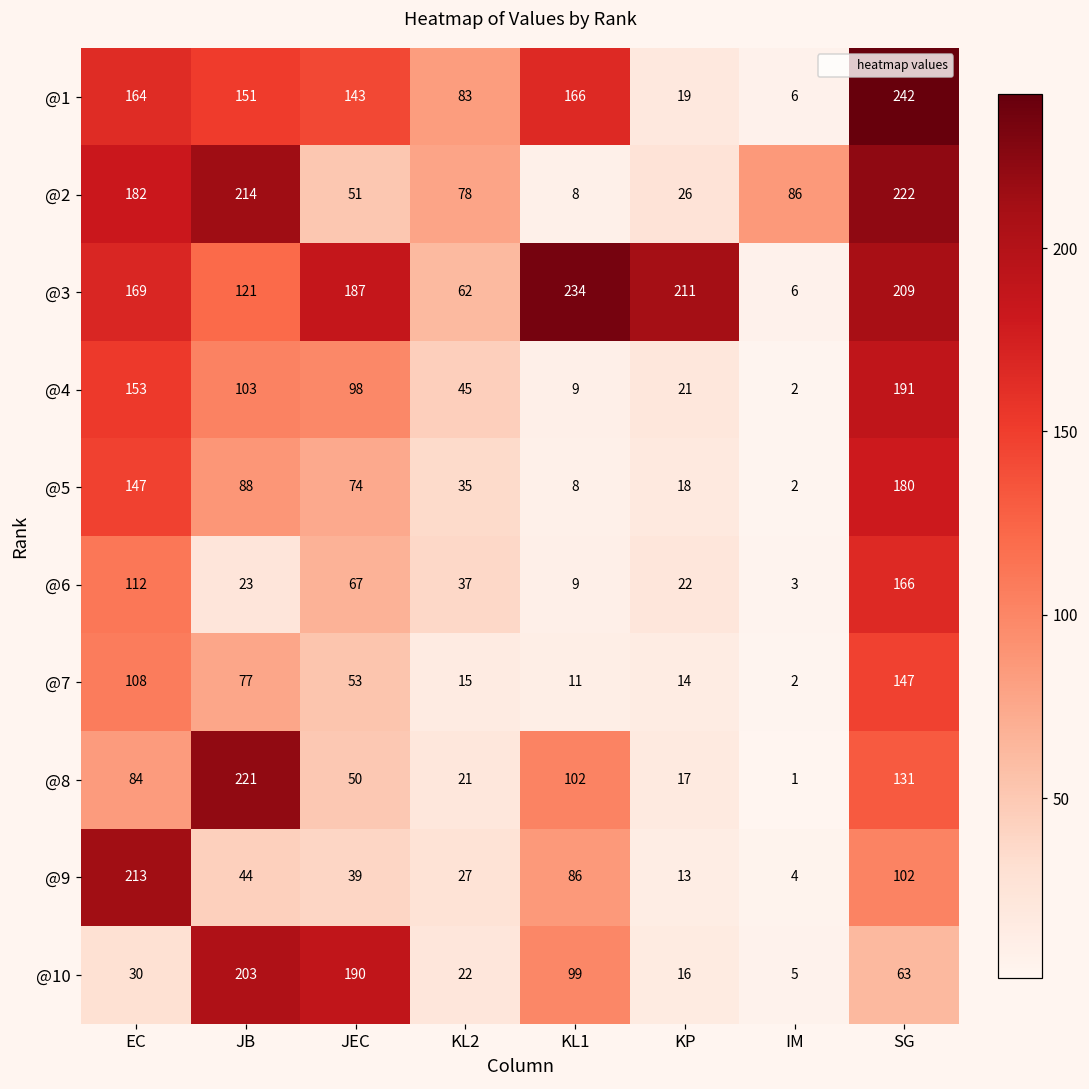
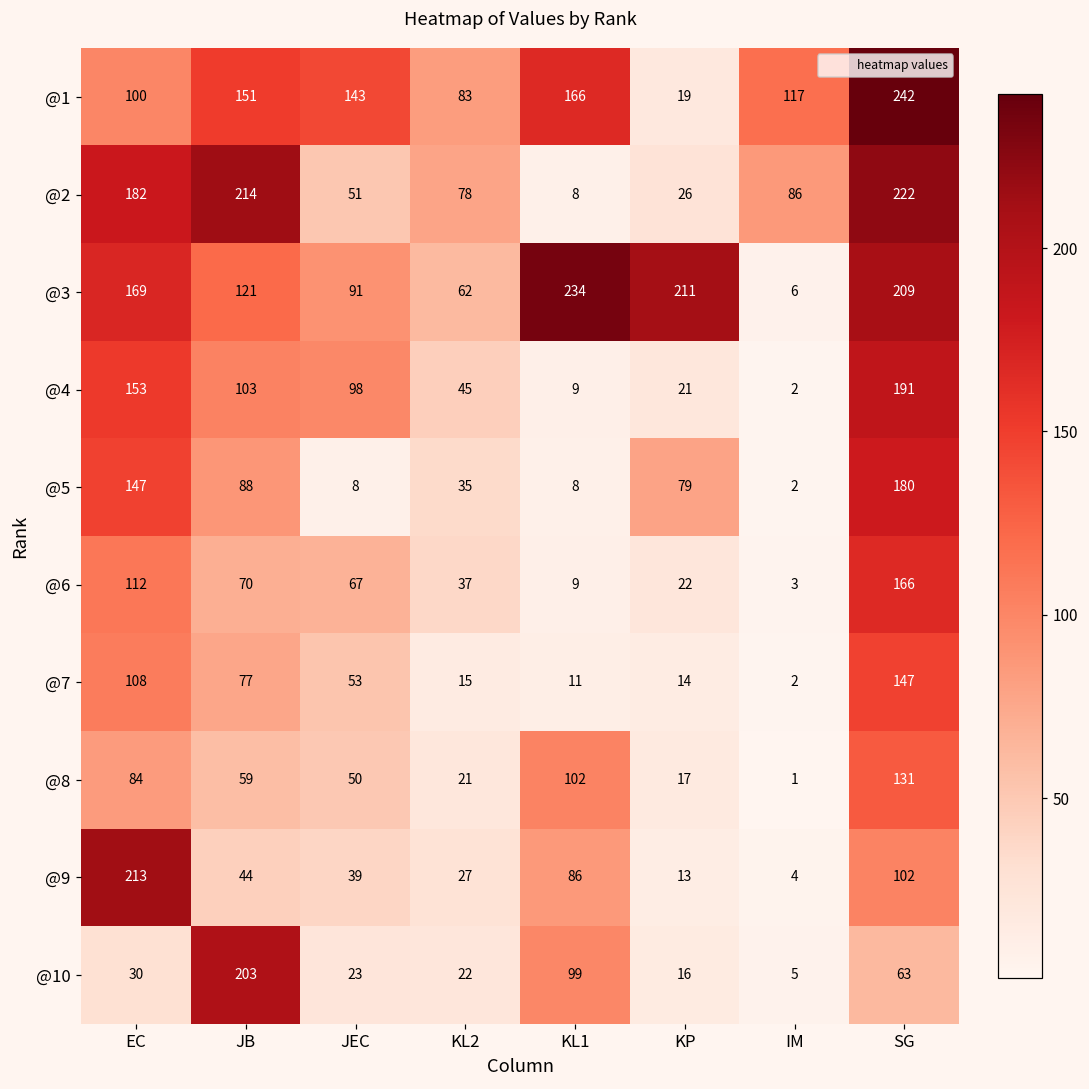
  {
    "@1": {
-     "EC": 164,
+     "EC": 100,
      "JB": 151,
      "JEC": 143,
      "KL2": 83,
      "KL1": 166,
      "KP": 19,
-     "IM": 6,
+     "IM": 117,
      "SG": 242
    },
    "@2": {
      "EC": 182,
      "JB": 214,
      "JEC": 51,
      "KL2": 78,
      "KL1": 8,
      "KP": 26,
      "IM": 86,
      "SG": 222
    },
    "@3": {
      "EC": 169,
      "JB": 121,
-     "JEC": 187,
+     "JEC": 91,
      "KL2": 62,
      "KL1": 234,
      "KP": 211,
      "IM": 6,
      "SG": 209
    },
    "@4": {
      "EC": 153,
      "JB": 103,
      "JEC": 98,
      "KL2": 45,
      "KL1": 9,
      "KP": 21,
      "IM": 2,
      "SG": 191
    },
    "@5": {
      "EC": 147,
      "JB": 88,
-     "JEC": 74,
+     "JEC": 8,
      "KL2": 35,
      "KL1": 8,
-     "KP": 18,
+     "KP": 79,
      "IM": 2,
      "SG": 180
    },
    "@6": {
      "EC": 112,
-     "JB": 23,
+     "JB": 70,
      "JEC": 67,
      "KL2": 37,
      "KL1": 9,
      "KP": 22,
      "IM": 3,
      "SG": 166
    },
    "@7": {
      "EC": 108,
      "JB": 77,
      "JEC": 53,
      "KL2": 15,
      "KL1": 11,
      "KP": 14,
      "IM": 2,
      "SG": 147
    },
    "@8": {
      "EC": 84,
-     "JB": 221,
+     "JB": 59,
      "JEC": 50,
      "KL2": 21,
      "KL1": 102,
      "KP": 17,
      "IM": 1,
      "SG": 131
    },
    "@9": {
      "EC": 213,
      "JB": 44,
      "JEC": 39,
      "KL2": 27,
      "KL1": 86,
      "KP": 13,
      "IM": 4,
      "SG": 102
    },
    "@10": {
      "EC": 30,
      "JB": 203,
-     "JEC": 190,
+     "JEC": 23,
      "KL2": 22,
      "KL1": 99,
      "KP": 16,
      "IM": 5,
      "SG": 63
    }
  }
